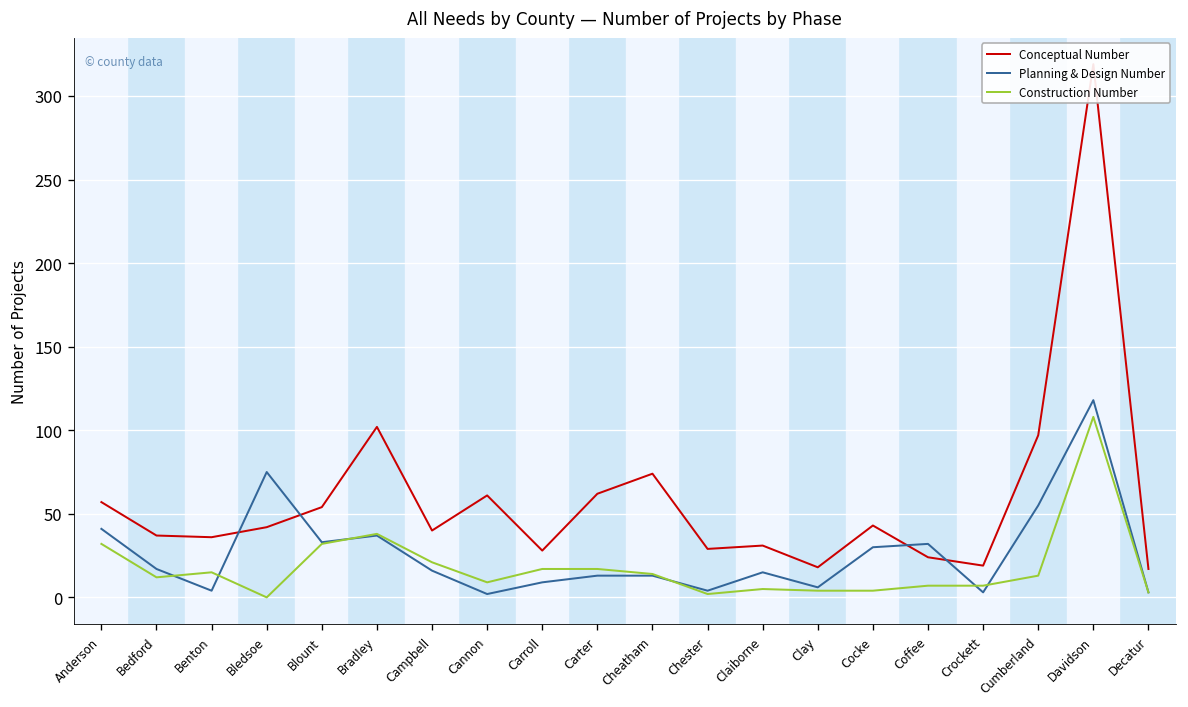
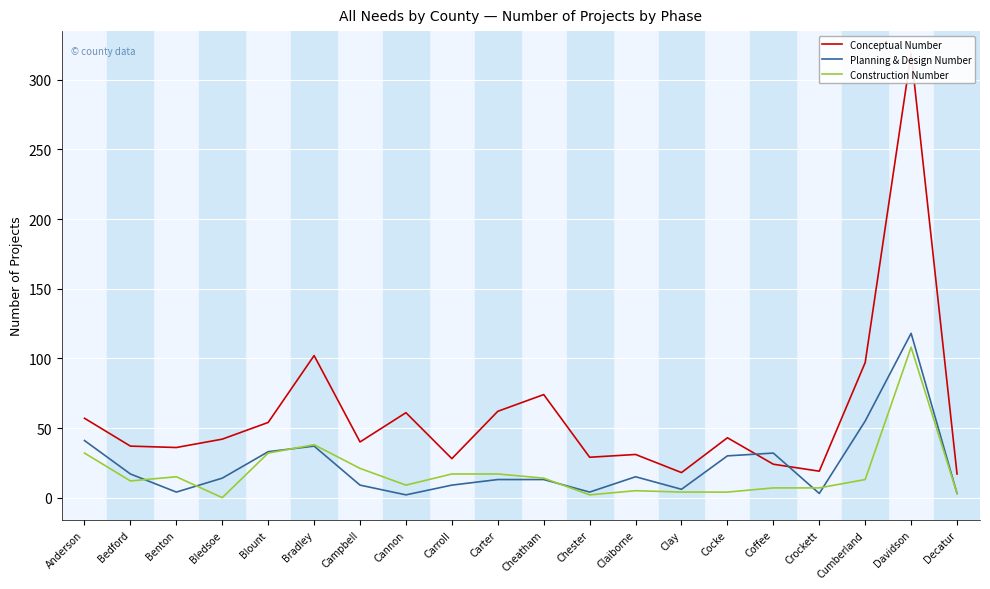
  {
    "Conceptual Number": {
      "Anderson": 57,
      "Bedford": 37,
      "Benton": 36,
      "Bledsoe": 42,
      "Blount": 54,
      "Bradley": 102,
      "Campbell": 40,
      "Cannon": 61,
      "Carroll": 28,
      "Carter": 62,
      "Cheatham": 74,
      "Chester": 29,
      "Claiborne": 31,
      "Clay": 18,
      "Cocke": 43,
      "Coffee": 24,
      "Crockett": 19,
      "Cumberland": 97,
      "Decatur": 17
    },
    "Planning & Design Number": {
      "Anderson": 41,
      "Bedford": 17,
      "Benton": 4,
-     "Bledsoe": 75,
-     "Campbell": 16,
+     "Bledsoe": 14,
+     "Campbell": 9,
      "Cannon": 2,
      "Carroll": 9,
      "Carter": 13,
      "Chester": 4,
      "Claiborne": 15,
      "Clay": 6,
      "Cocke": 30,
      "Coffee": 32,
      "Crockett": 3,
      "Cumberland": 55,
      "Davidson": 118
    },
    "Construction Number": {
      "Anderson": 32,
      "Bedford": 12,
      "Benton": 15,
      "Bledsoe": 0,
      "Campbell": 21,
      "Cannon": 9,
      "Carroll": 17,
      "Carter": 17,
      "Chester": 2,
      "Claiborne": 5,
      "Clay": 4,
      "Cocke": 4,
      "Coffee": 7,
      "Crockett": 7,
      "Cumberland": 13,
      "Davidson": 108
    }
  }
